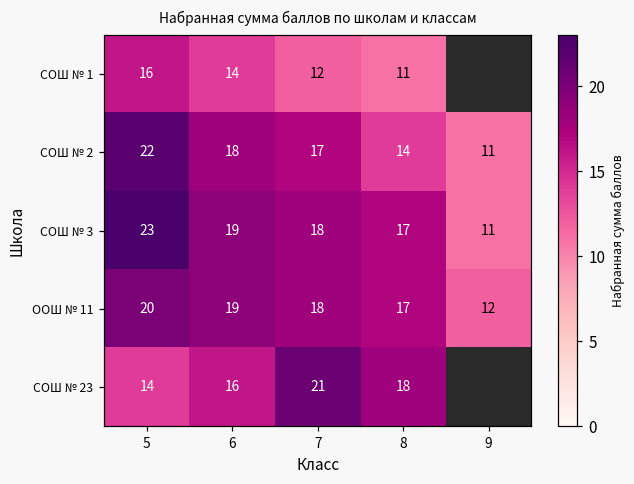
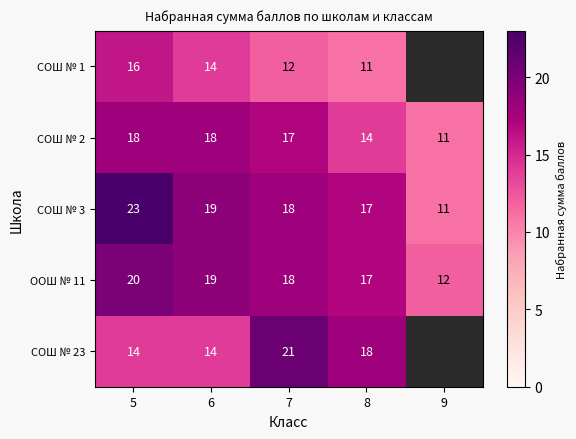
  {
    "СОШ № 1": {
      "5": 16,
      "6": 14,
      "7": 12,
      "8": 11
    },
    "СОШ № 2": {
-     "5": 22,
+     "5": 18,
      "6": 18,
      "7": 17,
      "8": 14,
      "9": 11
    },
    "СОШ № 3": {
      "5": 23,
      "6": 19,
      "7": 18,
      "8": 17,
      "9": 11
    },
    "ООШ № 11": {
      "5": 20,
      "6": 19,
      "7": 18,
      "8": 17,
      "9": 12
    },
    "СОШ № 23": {
      "5": 14,
-     "6": 16,
+     "6": 14,
      "7": 21,
      "8": 18
    }
  }
